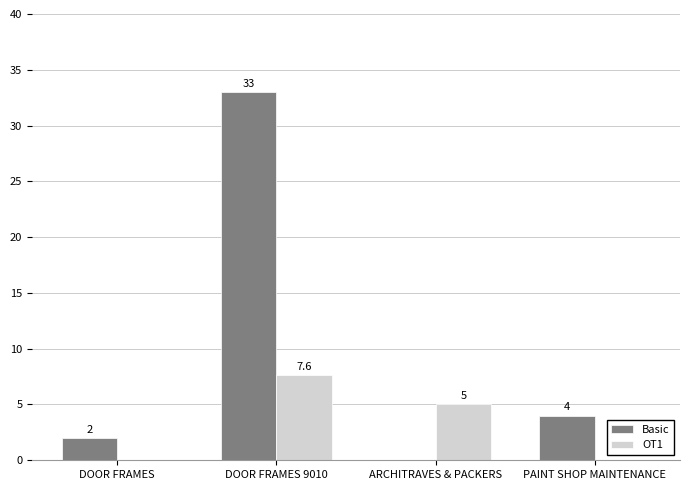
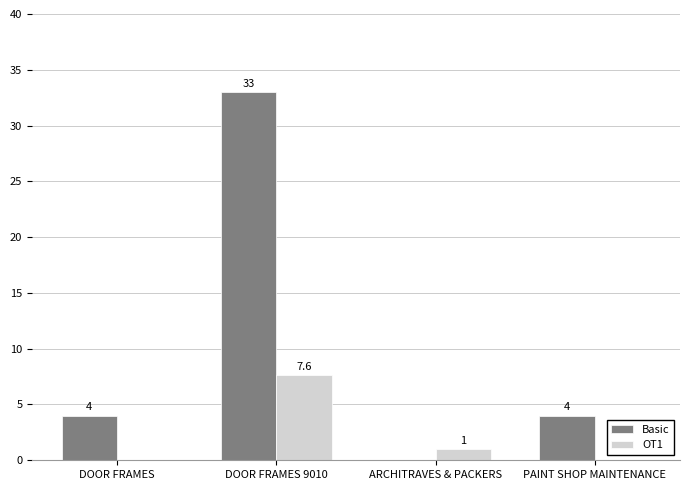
  {
    "Basic": {
-     "DOOR FRAMES": 2,
+     "DOOR FRAMES": 4,
      "DOOR FRAMES 9010": 33,
      "PAINT SHOP MAINTENANCE": 4
    },
    "OT1": {
      "DOOR FRAMES 9010": 7.6,
-     "ARCHITRAVES & PACKERS": 5
+     "ARCHITRAVES & PACKERS": 1
    }
  }
